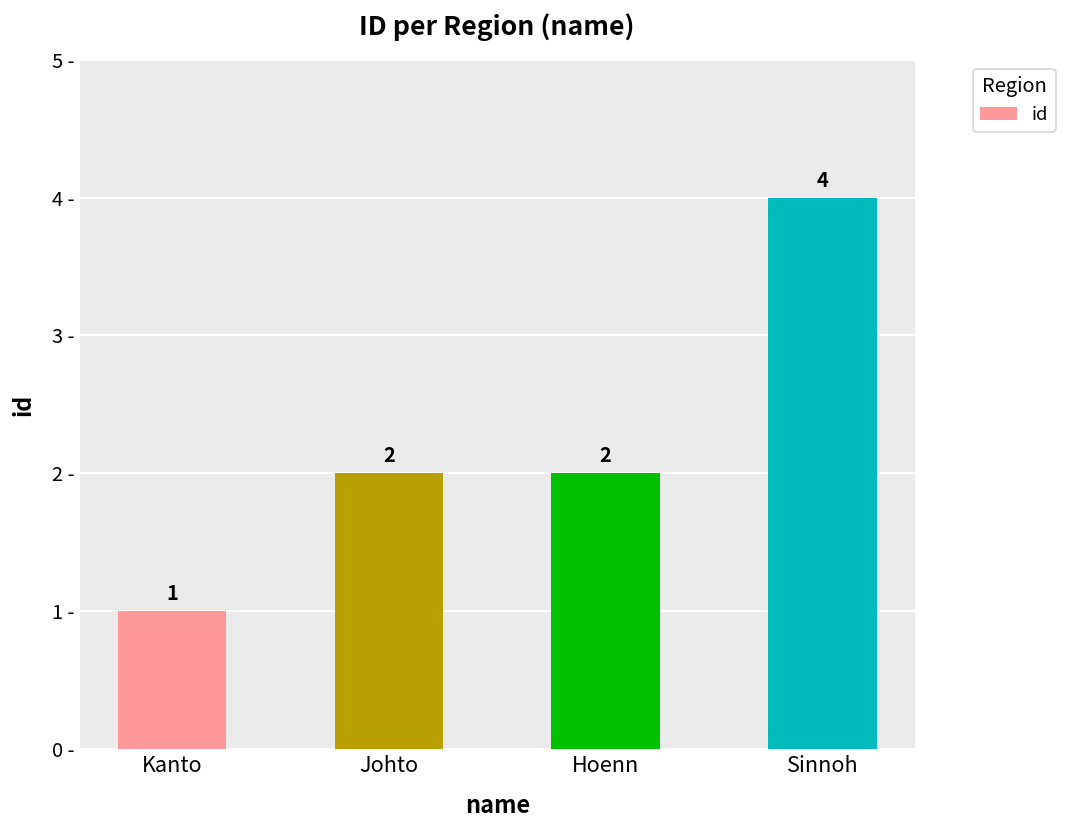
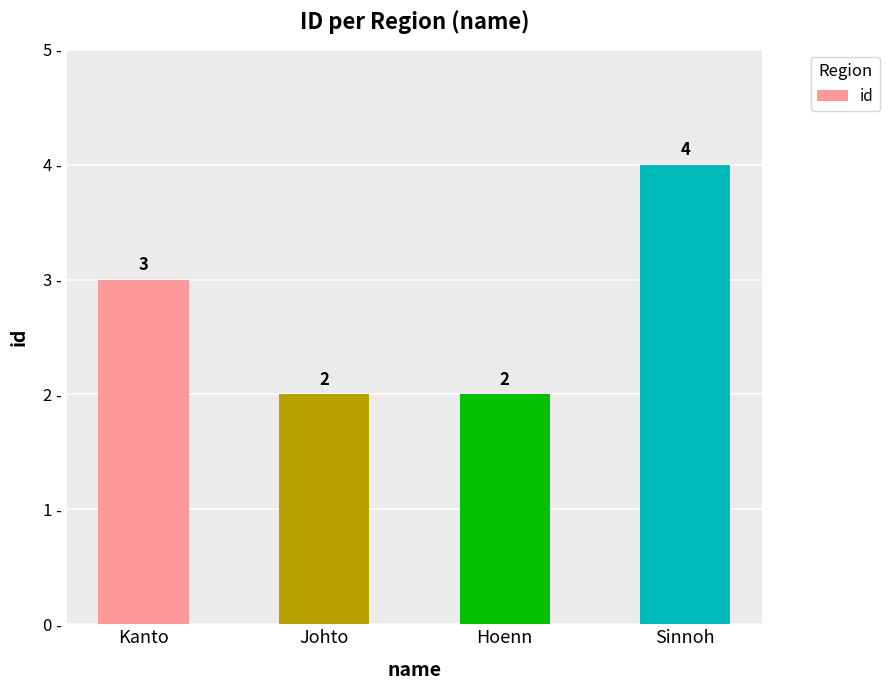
  {
-   "Kanto": 1,
+   "Kanto": 3,
    "Johto": 2,
    "Hoenn": 2,
    "Sinnoh": 4
  }
